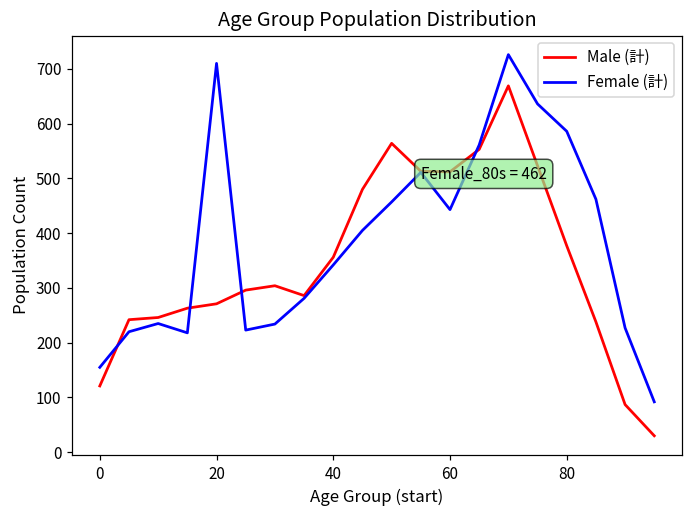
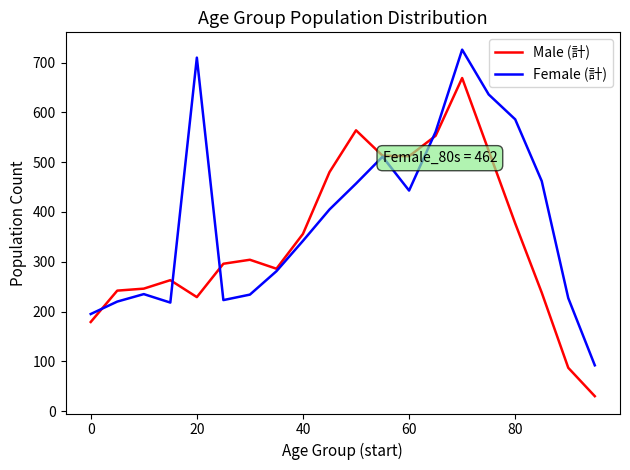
  {
    "Male (計)": {
-     "0": 120,
-     "20": 270,
+     "0": 180,
+     "20": 230,
      "40": 360,
      "80": 380
    },
    "Female (計)": {
-     "0": 160,
+     "0": 200,
      "20": 710,
      "40": 340,
      "60": 440,
      "80": 590
    }
  }
